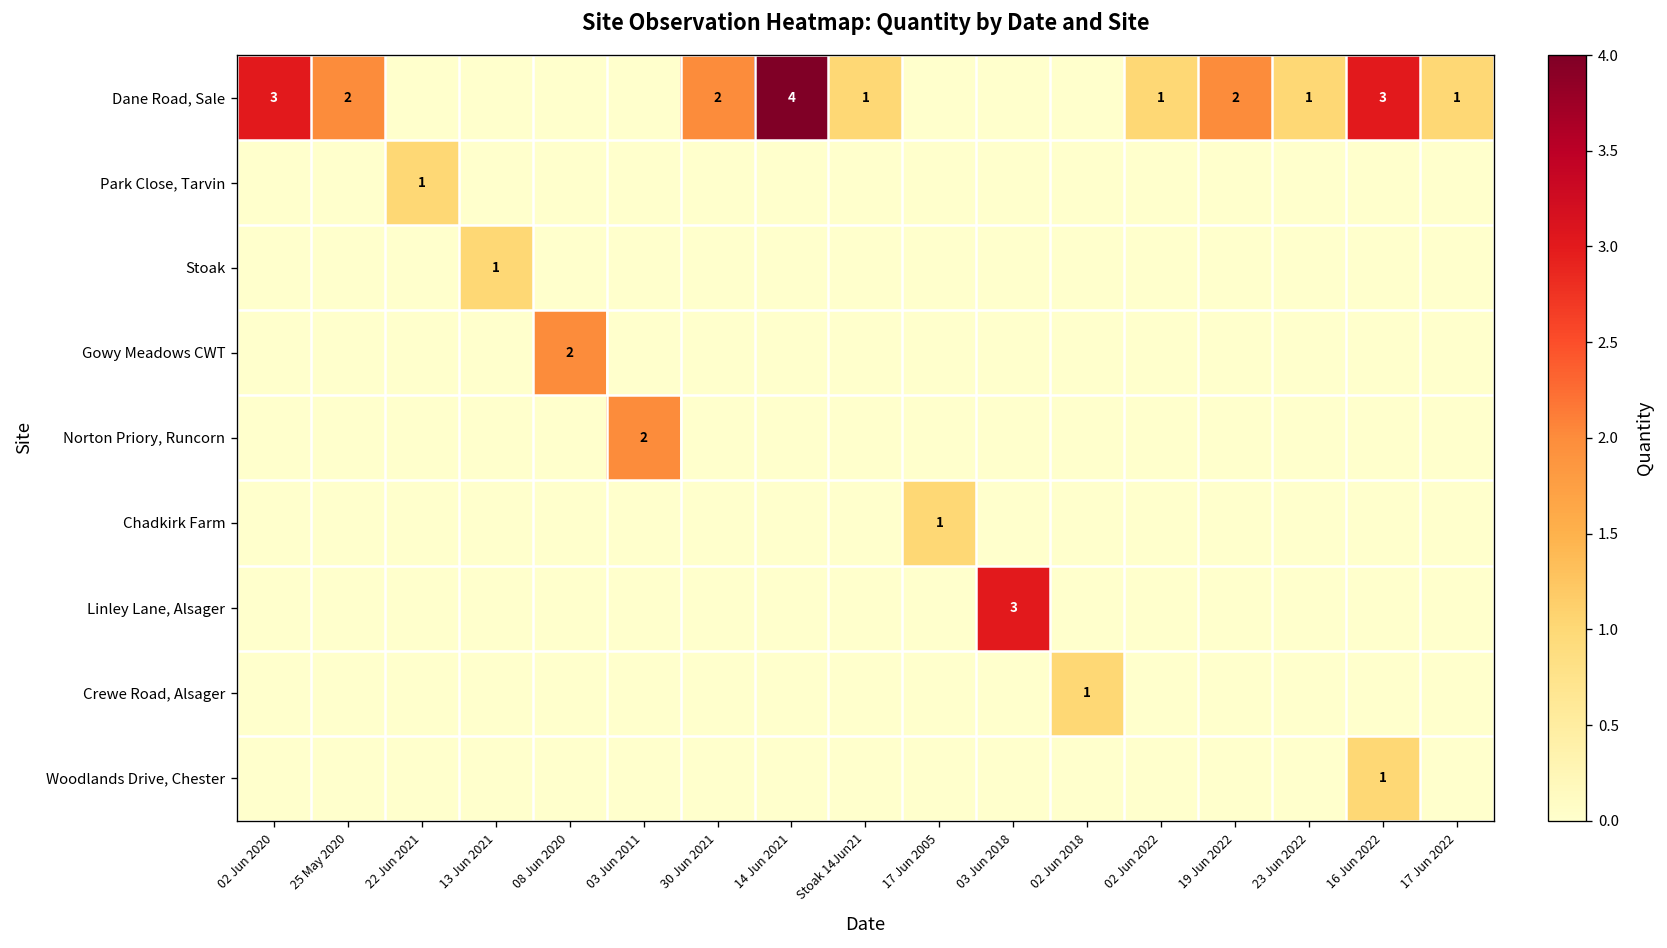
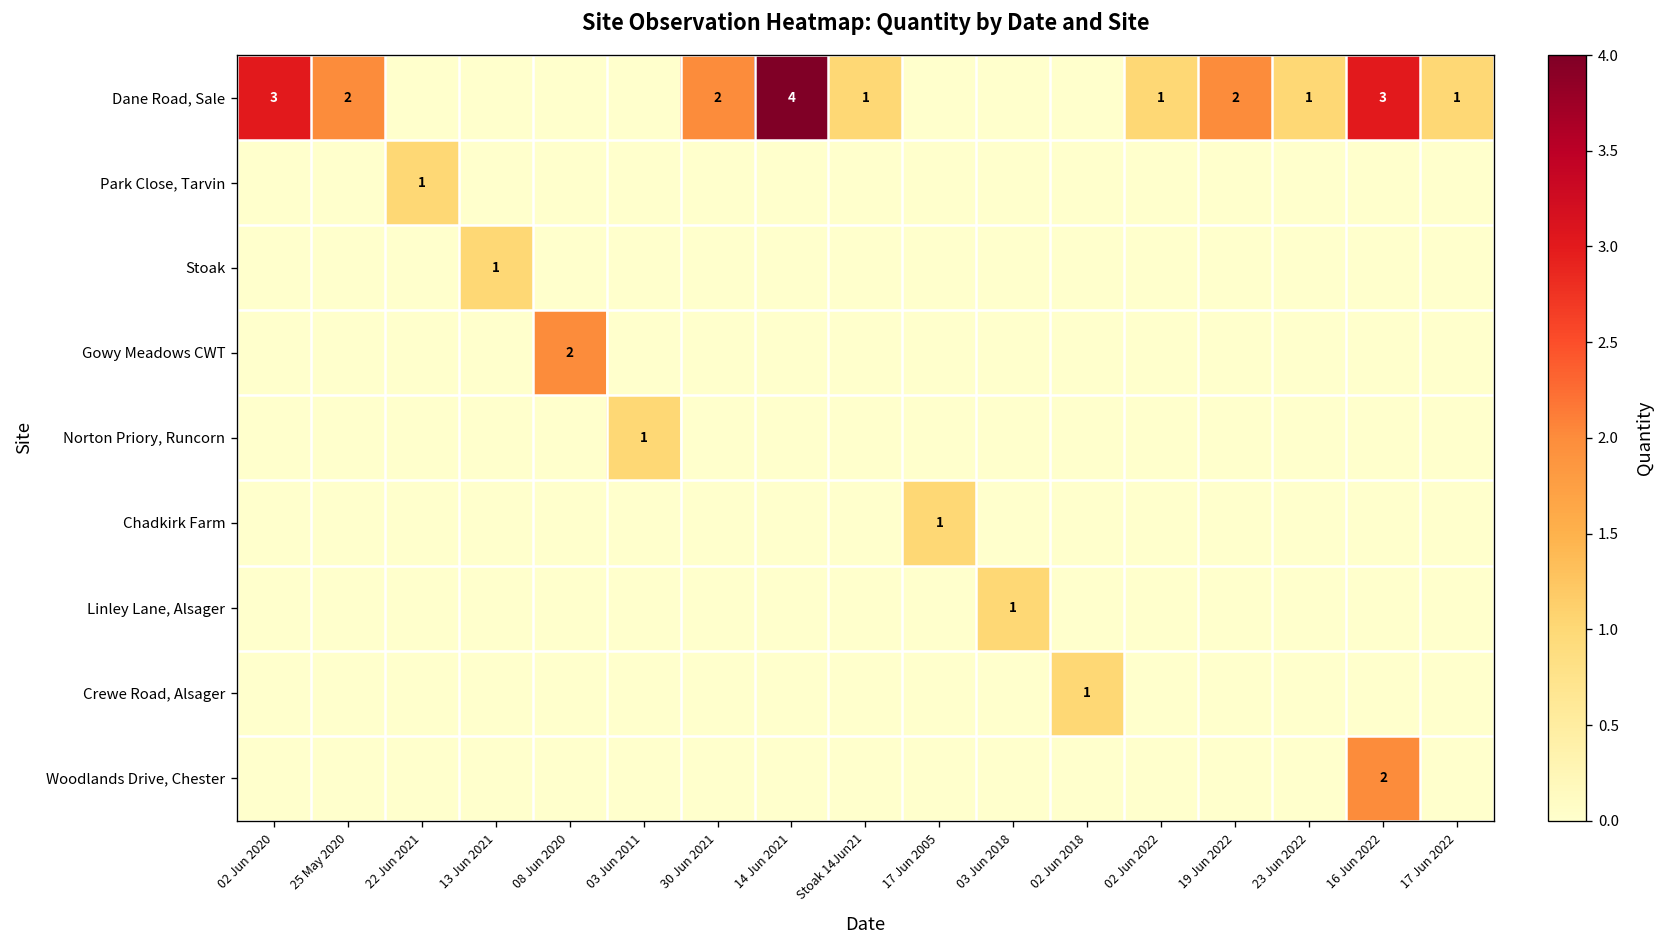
  {
    "Dane Road, Sale": {
      "02 Jun 2020": 3,
      "25 May 2020": 2,
      "30 Jun 2021": 2,
      "14 Jun 2021": 4,
      "Stoak 14Jun21": 1,
      "02 Jun 2022": 1,
      "19 Jun 2022": 2,
      "23 Jun 2022": 1,
      "16 Jun 2022": 3,
      "17 Jun 2022": 1
    },
    "Park Close, Tarvin": {
      "22 Jun 2021": 1
    },
    "Stoak": {
      "13 Jun 2021": 1
    },
    "Gowy Meadows CWT": {
      "08 Jun 2020": 2
    },
    "Norton Priory, Runcorn": {
-     "03 Jun 2011": 2
+     "03 Jun 2011": 1
    },
    "Chadkirk Farm": {
      "17 Jun 2005": 1
    },
    "Linley Lane, Alsager": {
-     "03 Jun 2018": 3
+     "03 Jun 2018": 1
    },
    "Crewe Road, Alsager": {
      "02 Jun 2018": 1
    },
    "Woodlands Drive, Chester": {
-     "16 Jun 2022": 1
+     "16 Jun 2022": 2
    }
  }
